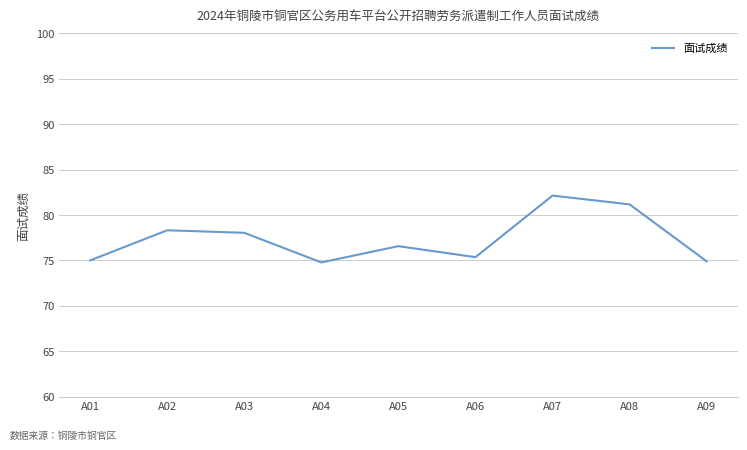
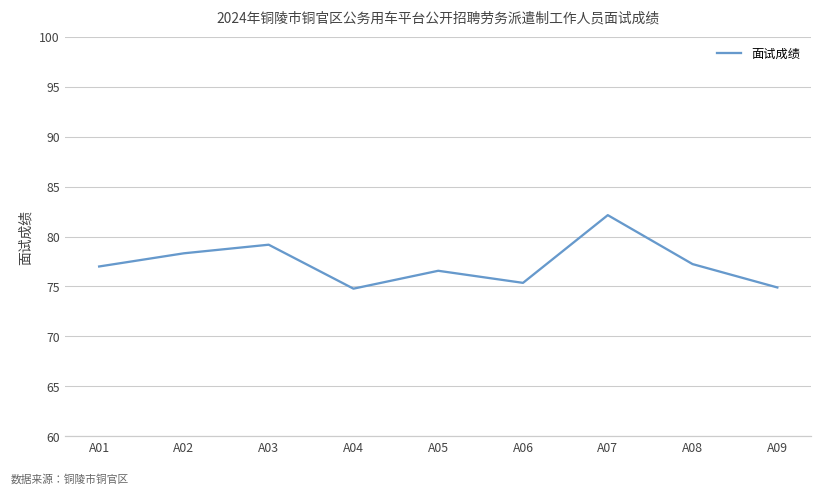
  {
-   "A01": 75,
+   "A01": 77,
    "A02": 78,
-   "A03": 78,
+   "A03": 79,
    "A04": 75,
    "A05": 77,
    "A06": 75,
    "A07": 82,
-   "A08": 81,
+   "A08": 77,
    "A09": 75
  }
